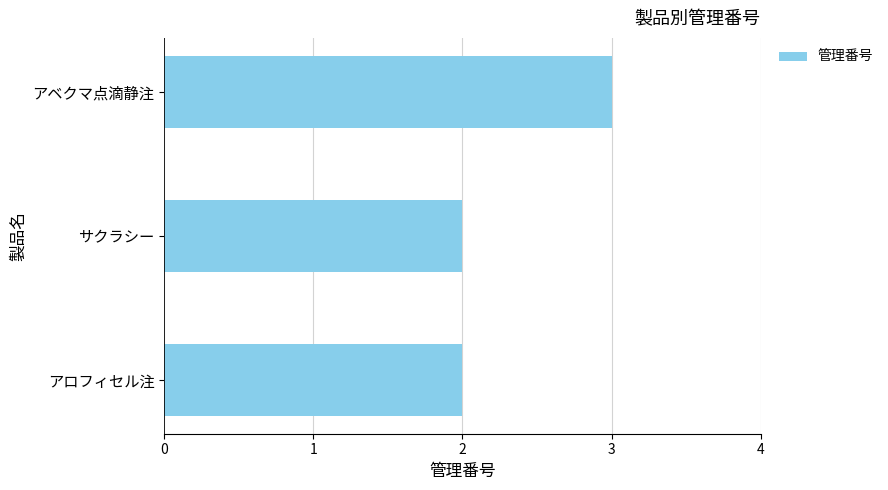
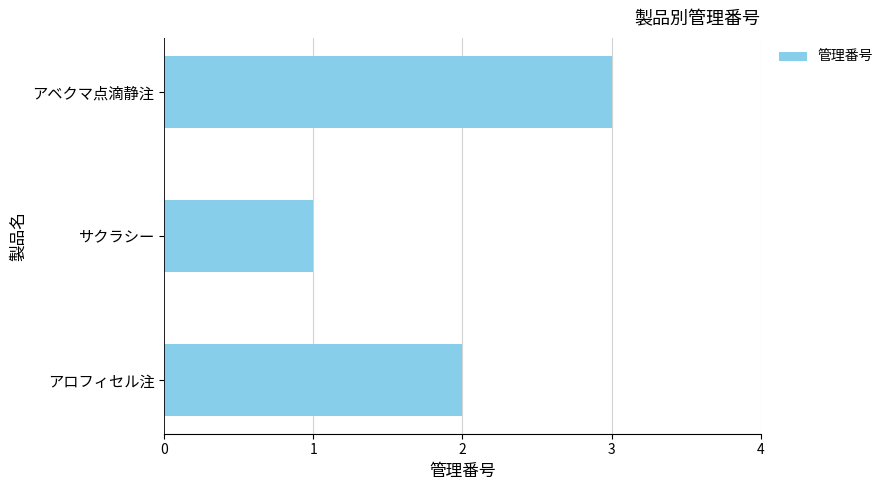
  {
    "アベクマ点滴静注": 3,
-   "サクラシー": 2,
+   "サクラシー": 1,
    "アロフィセル注": 2
  }
